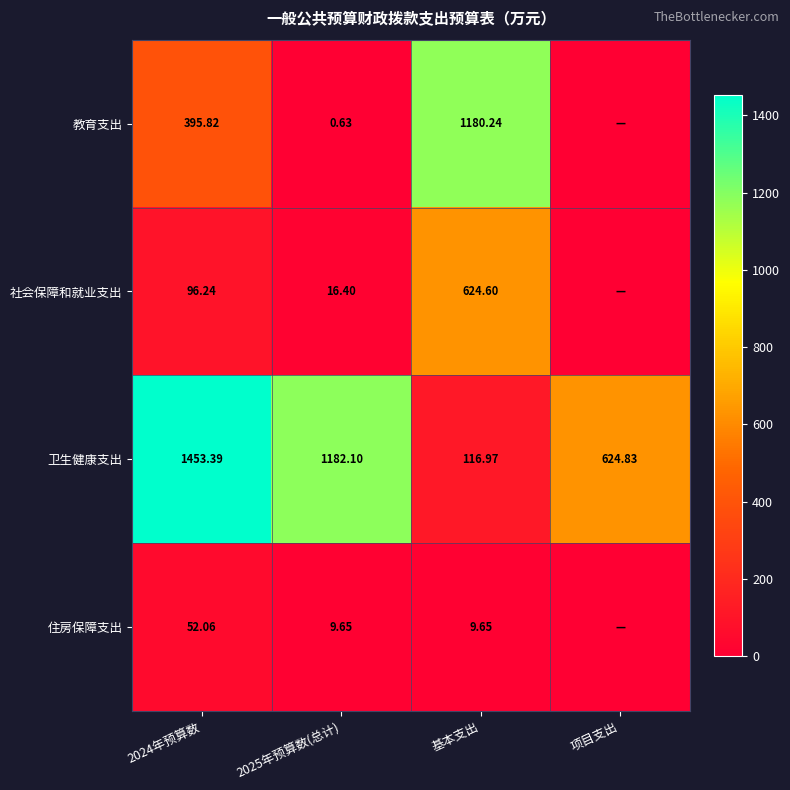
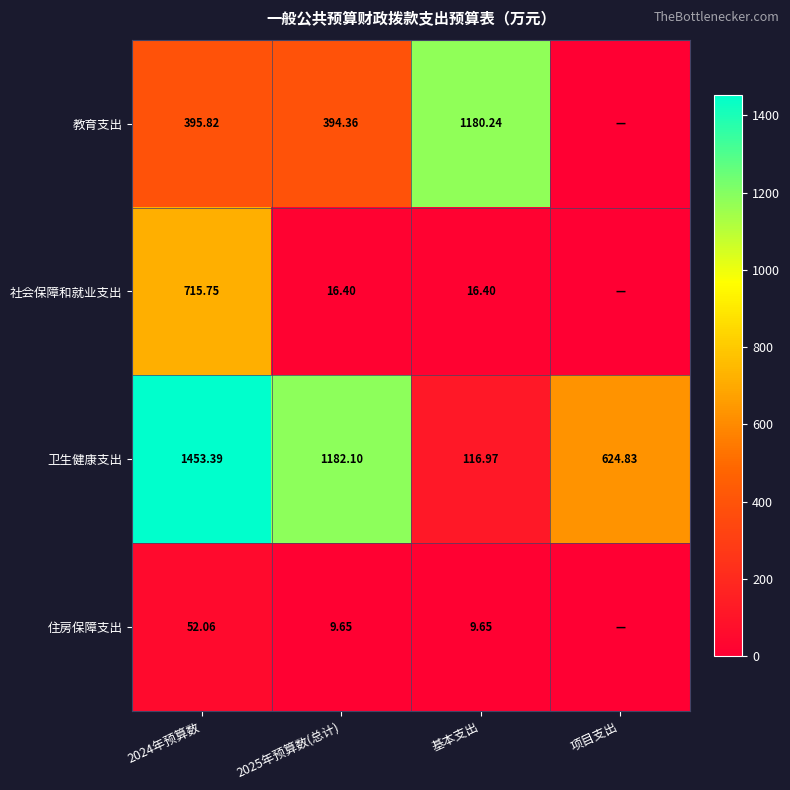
  {
    "教育支出": {
      "2024年预算数": 395.82,
-     "2025年预算数(总计)": 0.63,
+     "2025年预算数(总计)": 394.36,
      "基本支出": 1180.24
    },
    "社会保障和就业支出": {
-     "2024年预算数": 96.24,
+     "2024年预算数": 715.75,
      "2025年预算数(总计)": 16.40,
-     "基本支出": 624.60
+     "基本支出": 16.40
    },
    "卫生健康支出": {
      "2024年预算数": 1453.39,
      "2025年预算数(总计)": 1182.10,
      "基本支出": 116.97,
      "项目支出": 624.83
    },
    "住房保障支出": {
      "2024年预算数": 52.06,
      "2025年预算数(总计)": 9.65,
      "基本支出": 9.65
    }
  }
